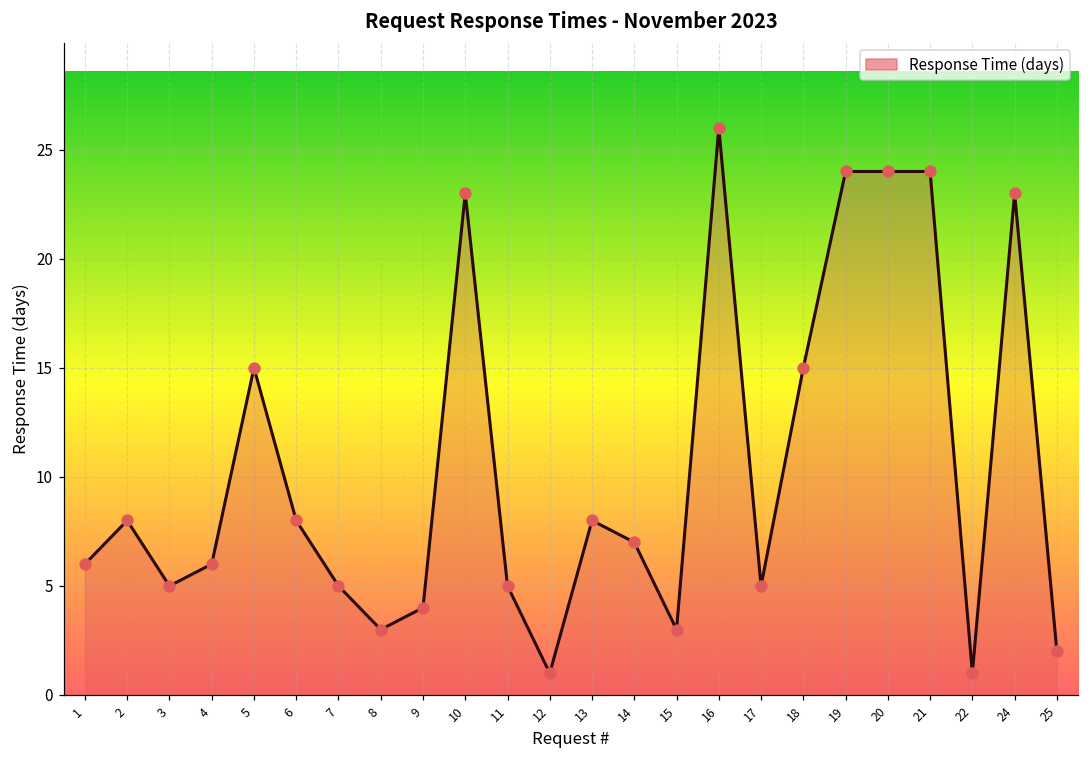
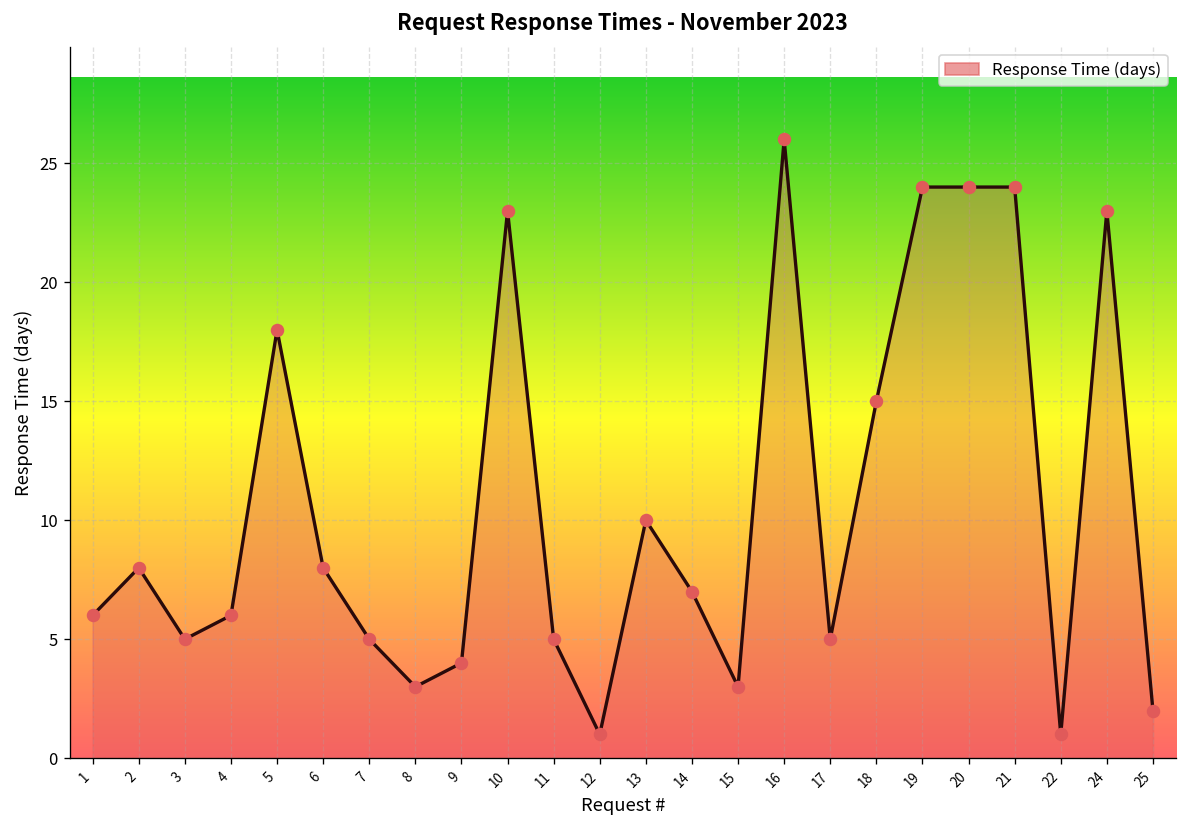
  {
    "1": 6,
    "2": 8,
    "3": 5,
    "4": 6,
-   "5": 15,
+   "5": 18,
    "6": 8,
    "7": 5,
    "8": 3,
    "9": 4,
    "10": 23,
    "11": 5,
    "12": 1,
-   "13": 8,
+   "13": 10,
    "14": 7,
    "15": 3,
    "16": 26,
    "17": 5,
    "18": 15,
    "19": 24,
    "20": 24,
    "21": 24,
    "22": 1,
    "24": 23,
    "25": 2
  }
